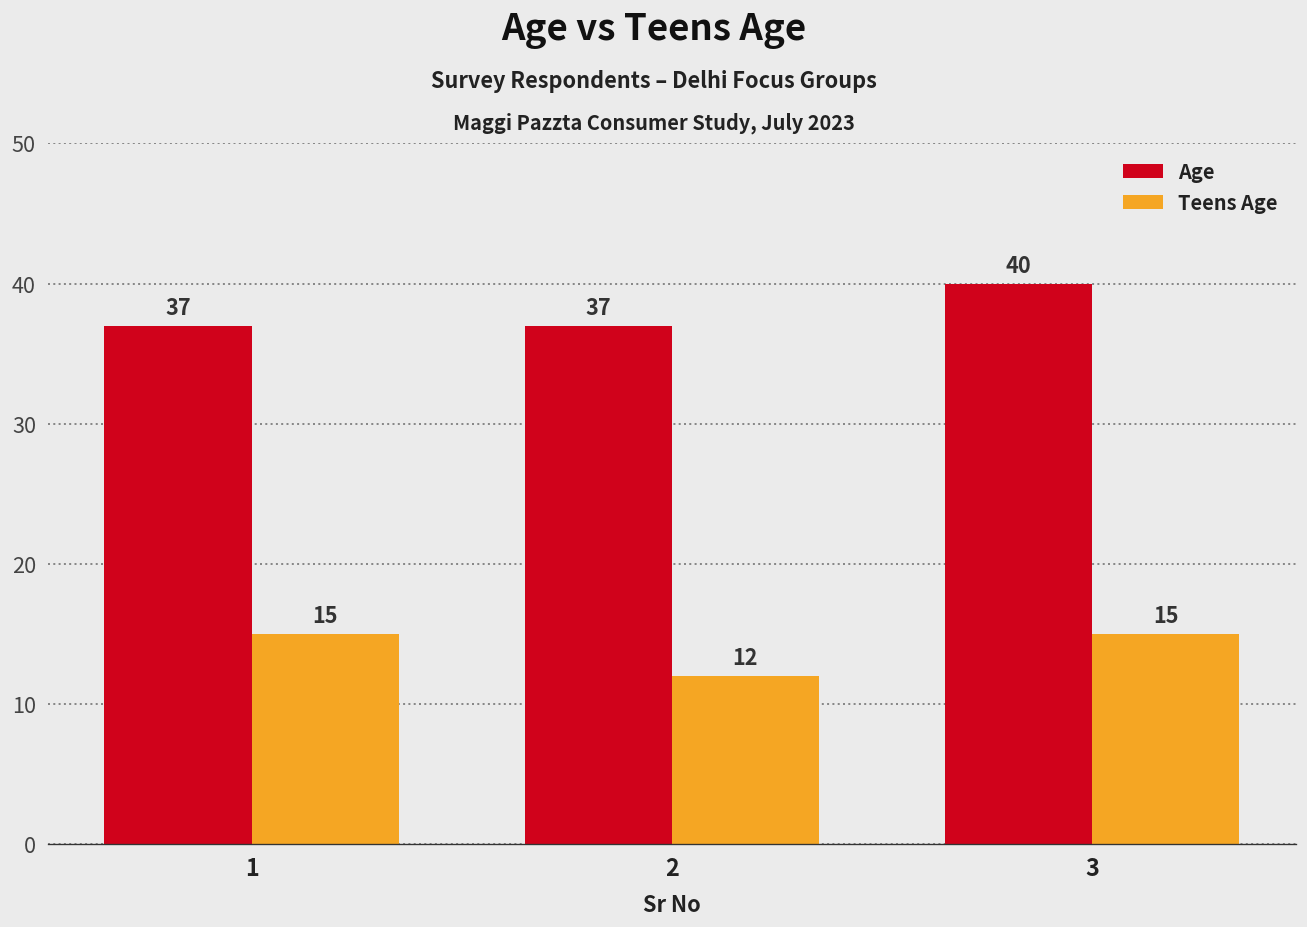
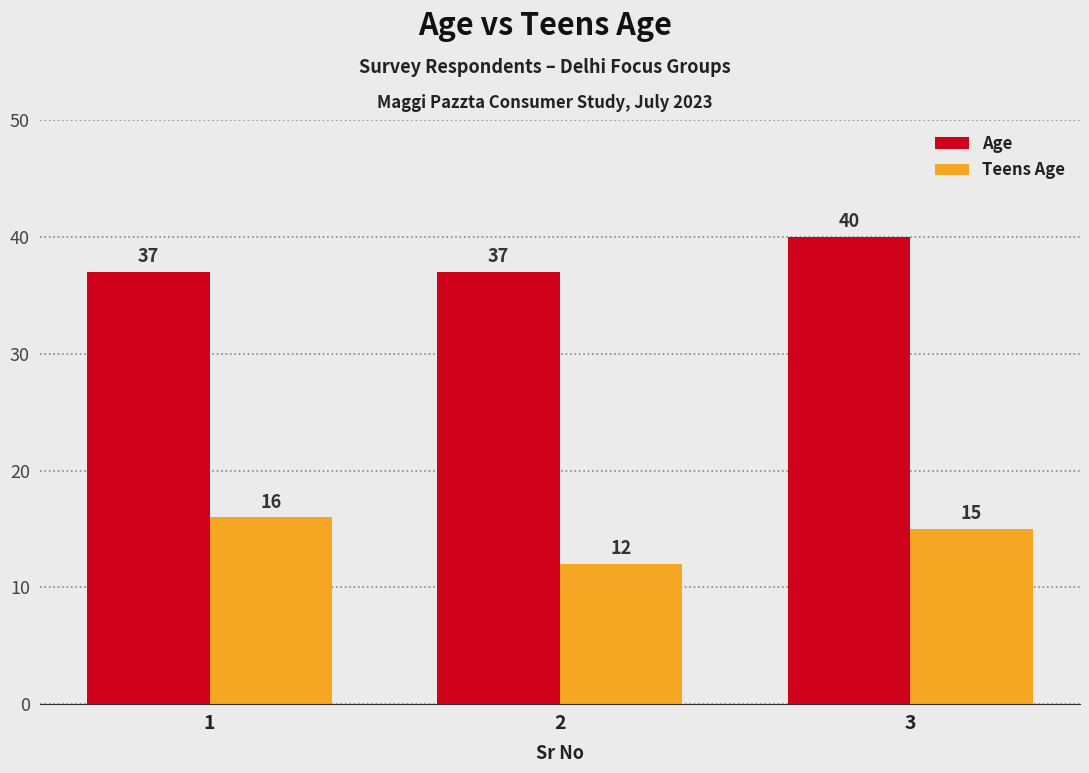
  {
    "Age": {
      "1": 37,
      "2": 37,
      "3": 40
    },
    "Teens Age": {
-     "1": 15,
+     "1": 16,
      "2": 12,
      "3": 15
    }
  }
